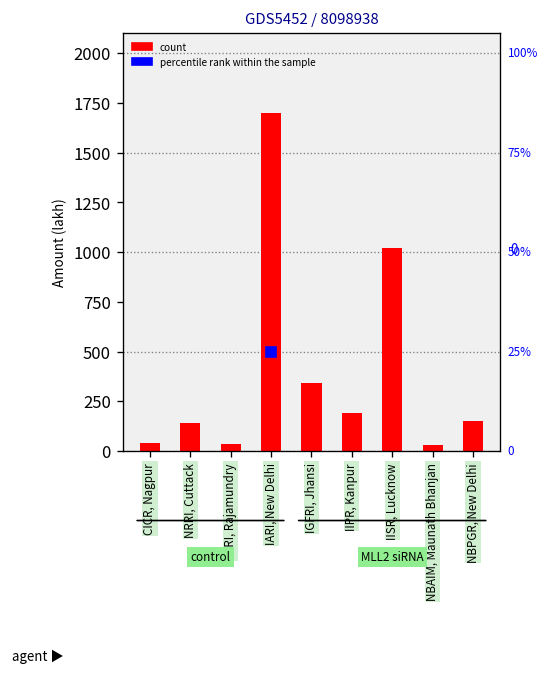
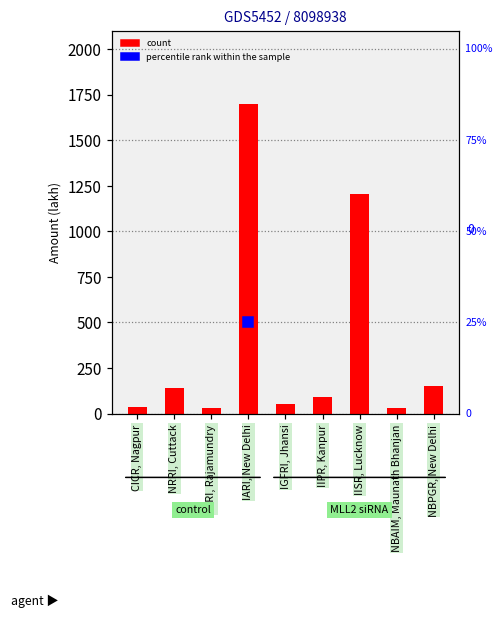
  {
    "count": {
      "CICR, Nagpur": 40,
      "NRRI, Cuttack": 140,
      "CTRI, Rajamundry": 30,
      "IARI, New Delhi": 1700,
-     "IGFRI, Jhansi": 340,
-     "IIPR, Kanpur": 190,
-     "IISR, Lucknow": 1020,
+     "IGFRI, Jhansi": 50,
+     "IIPR, Kanpur": 90,
+     "IISR, Lucknow": 1210,
      "NBAIM, Maunath Bhanjan": 30,
      "NBPGR, New Delhi": 150
    }
  }
